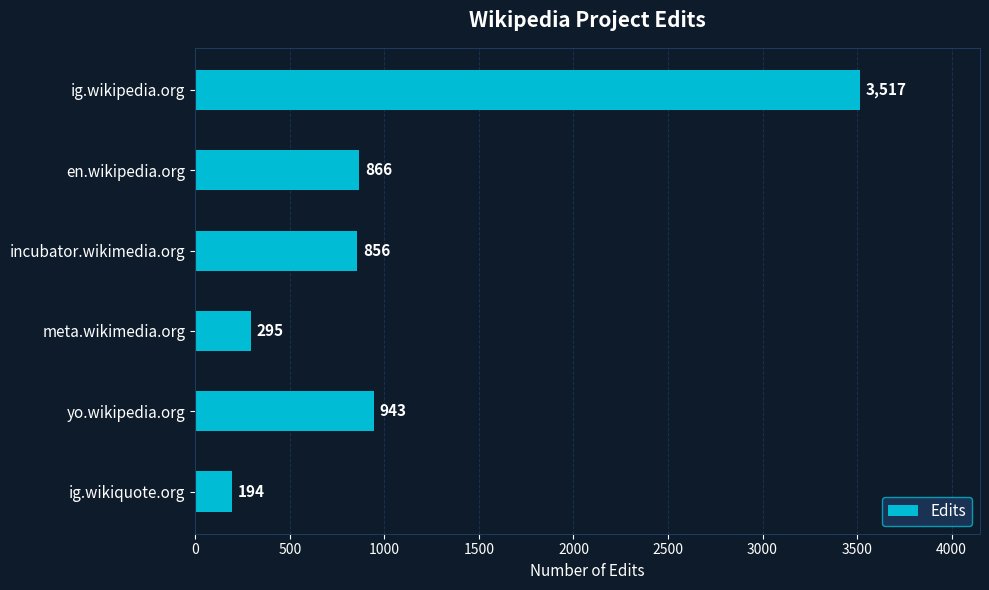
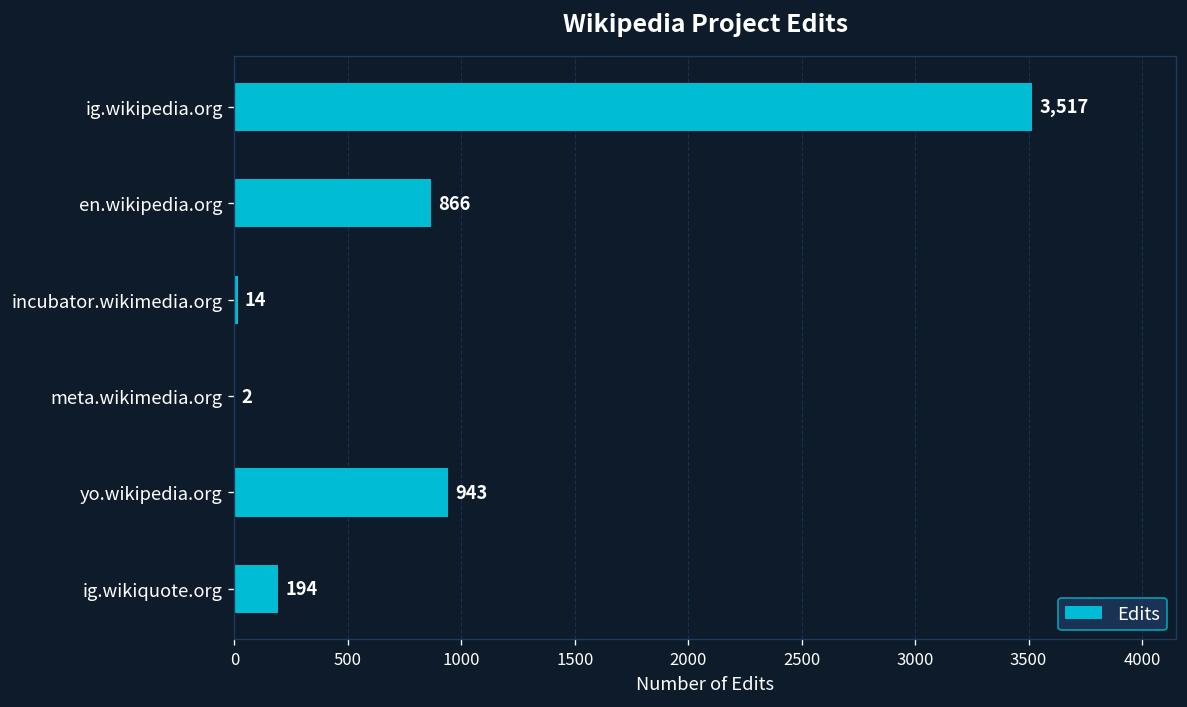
  {
    "ig.wikipedia.org": "3,517",
    "en.wikipedia.org": "866",
-   "incubator.wikimedia.org": "856",
-   "meta.wikimedia.org": "295",
+   "incubator.wikimedia.org": "14",
+   "meta.wikimedia.org": "2",
    "yo.wikipedia.org": "943",
    "ig.wikiquote.org": "194"
  }
